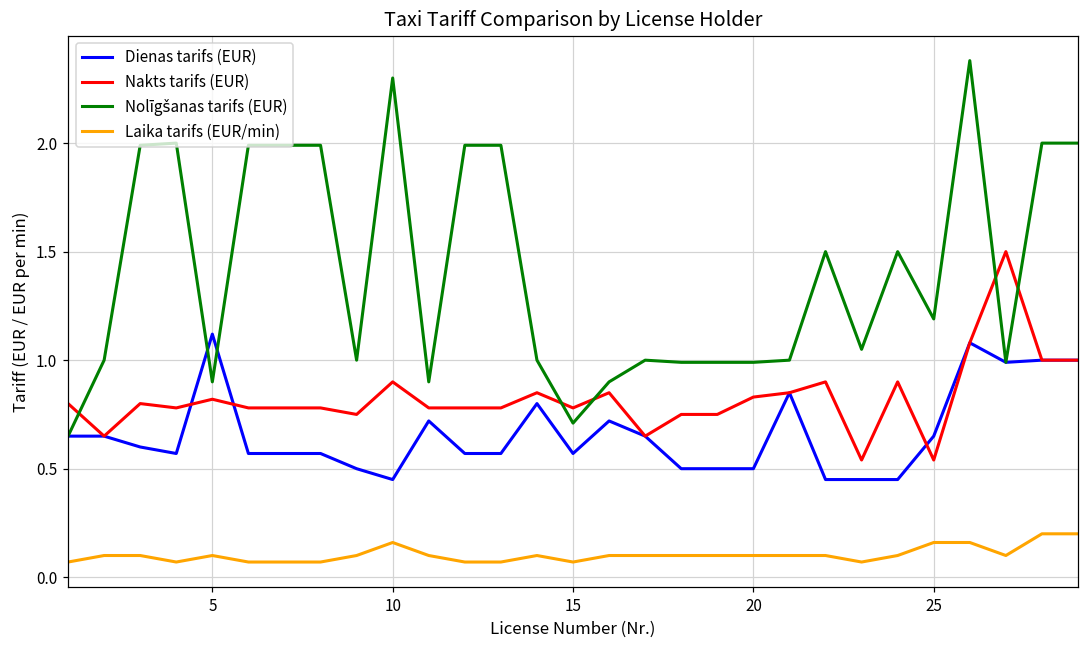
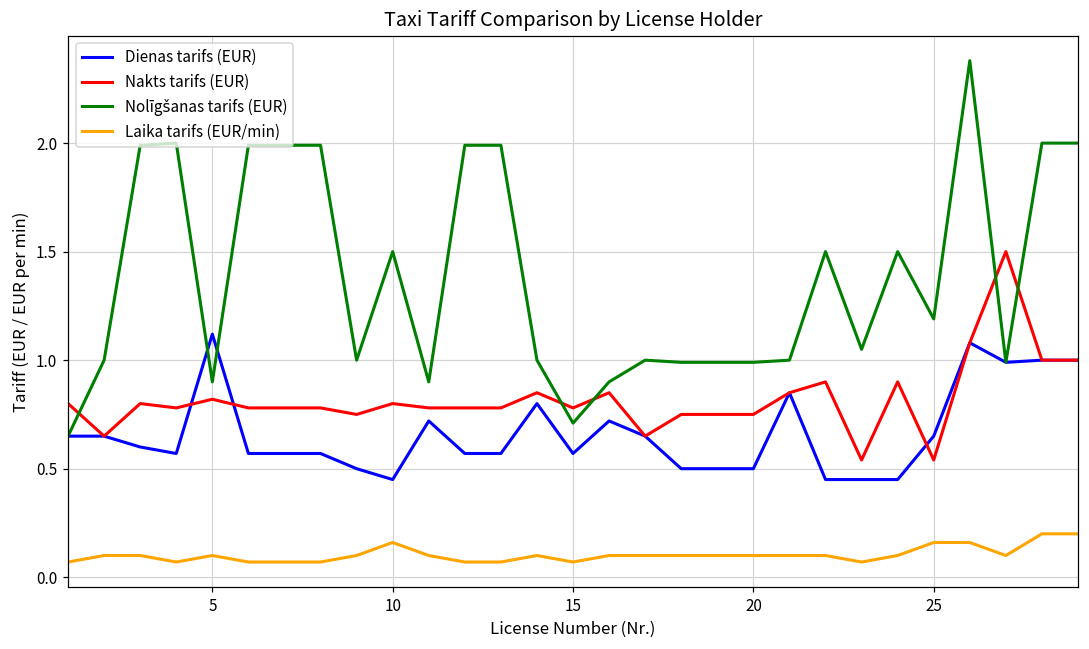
  {
    "Dienas tarifs (EUR)": {
      "5": 1.12,
      "10": 0.45,
      "15": 0.57,
      "20": 0.50,
      "25": 0.65
    },
    "Nakts tarifs (EUR)": {
      "5": 0.82,
-     "10": 0.9,
+     "10": 0.8,
      "15": 0.78,
-     "20": 0.83,
+     "20": 0.75,
      "25": 0.54
    },
    "Nolīgšanas tarifs (EUR)": {
      "5": 0.9,
-     "10": 2.3,
+     "10": 1.5,
      "15": 0.7,
      "20": 1.0,
      "25": 1.2
    },
    "Laika tarifs (EUR/min)": {
      "5": 0.10,
      "10": 0.16,
      "15": 0.07,
      "20": 0.10,
      "25": 0.16
    }
  }
